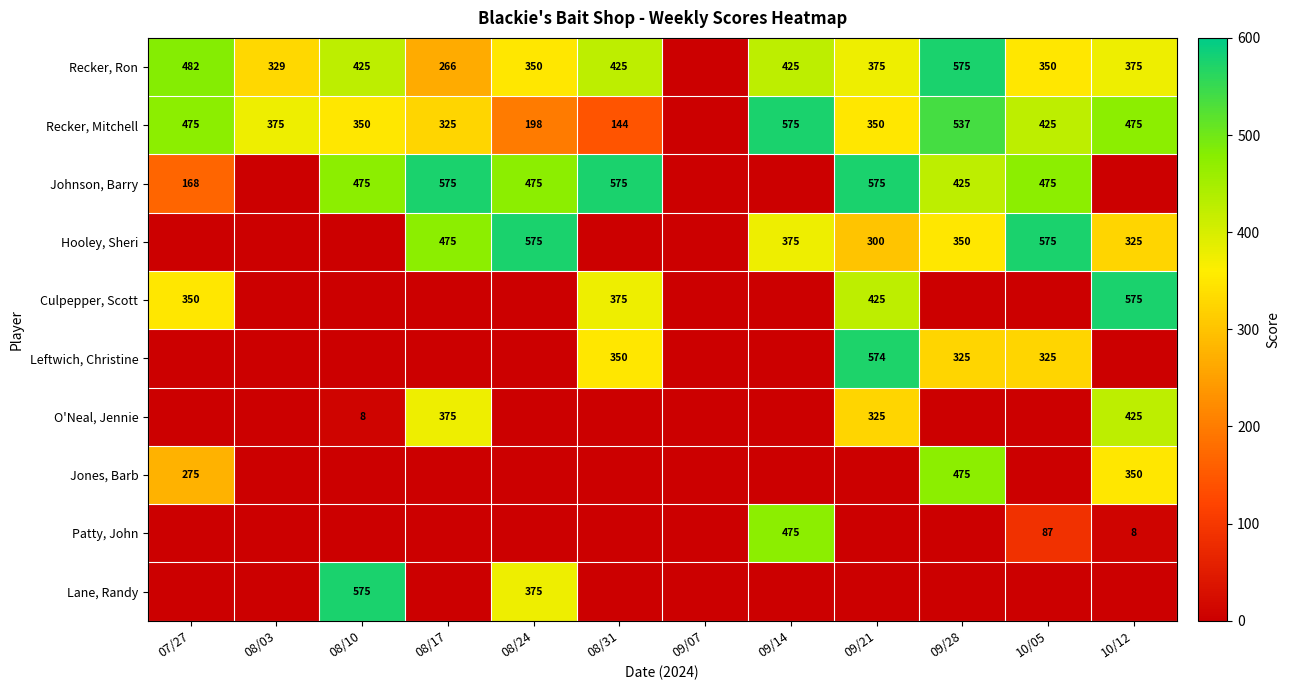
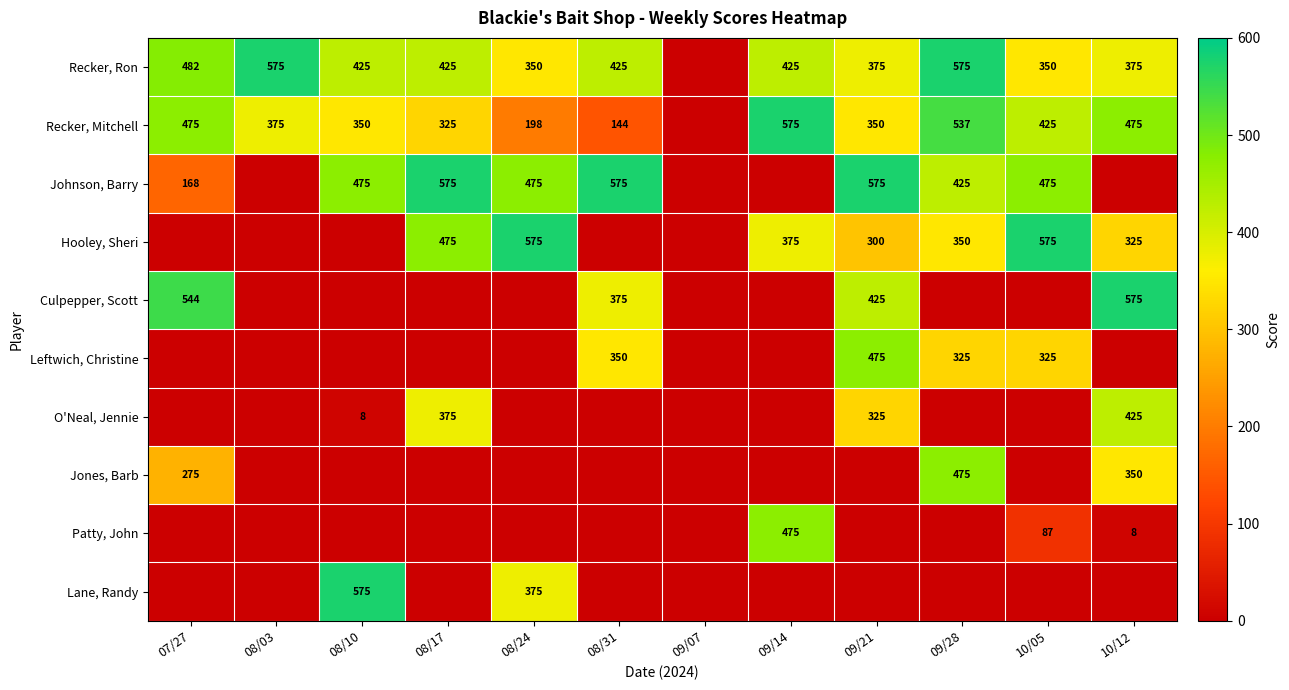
  {
    "Recker, Ron": {
      "07/27": 482,
-     "08/03": 329,
+     "08/03": 575,
      "08/10": 425,
-     "08/17": 266,
+     "08/17": 425,
      "08/24": 350,
      "08/31": 425,
      "09/14": 425,
      "09/21": 375,
      "09/28": 575,
      "10/05": 350,
      "10/12": 375
    },
    "Recker, Mitchell": {
      "07/27": 475,
      "08/03": 375,
      "08/10": 350,
      "08/17": 325,
      "08/24": 198,
      "08/31": 144,
      "09/14": 575,
      "09/21": 350,
      "09/28": 537,
      "10/05": 425,
      "10/12": 475
    },
    "Johnson, Barry": {
      "07/27": 168,
      "08/10": 475,
      "08/17": 575,
      "08/24": 475,
      "08/31": 575,
      "09/21": 575,
      "09/28": 425,
      "10/05": 475
    },
    "Hooley, Sheri": {
      "08/17": 475,
      "08/24": 575,
      "09/14": 375,
      "09/21": 300,
      "09/28": 350,
      "10/05": 575,
      "10/12": 325
    },
    "Culpepper, Scott": {
-     "07/27": 350,
+     "07/27": 544,
      "08/31": 375,
      "09/21": 425,
      "10/12": 575
    },
    "Leftwich, Christine": {
      "08/31": 350,
-     "09/21": 574,
+     "09/21": 475,
      "09/28": 325,
      "10/05": 325
    },
    "O'Neal, Jennie": {
      "08/10": 8,
      "08/17": 375,
      "09/21": 325,
      "10/12": 425
    },
    "Jones, Barb": {
      "07/27": 275,
      "09/28": 475,
      "10/12": 350
    },
    "Patty, John": {
      "09/14": 475,
      "10/05": 87,
      "10/12": 8
    },
    "Lane, Randy": {
      "08/10": 575,
      "08/24": 375
    }
  }
